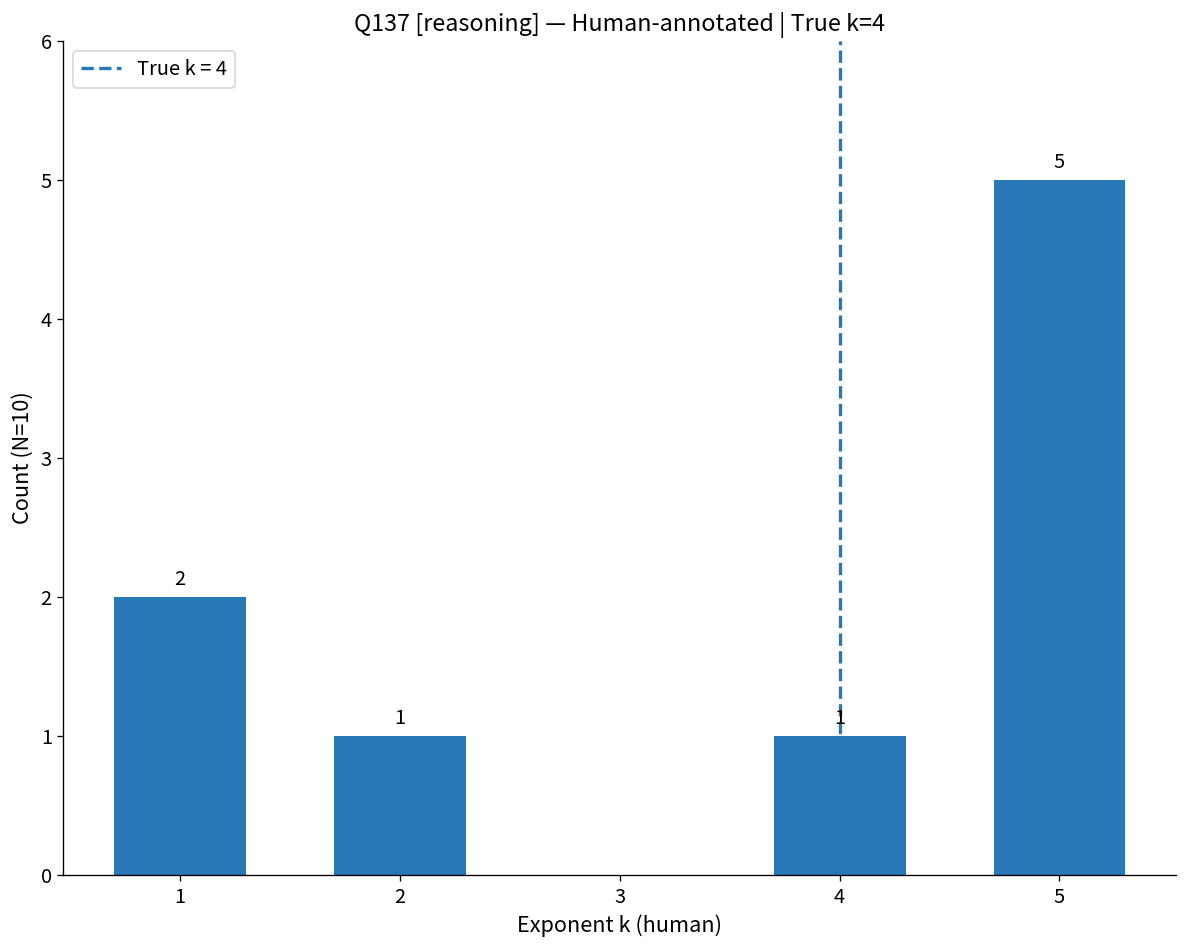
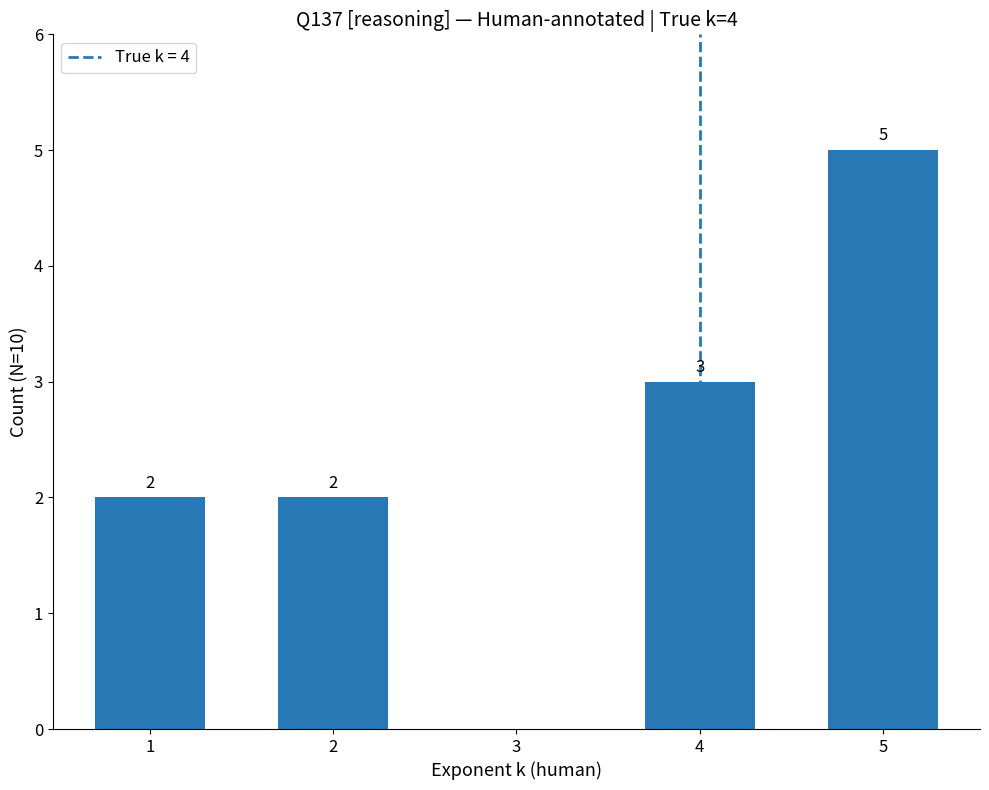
  {
    "1": 2,
-   "2": 1,
-   "4": 1,
+   "2": 2,
+   "4": 3,
    "5": 5
  }
